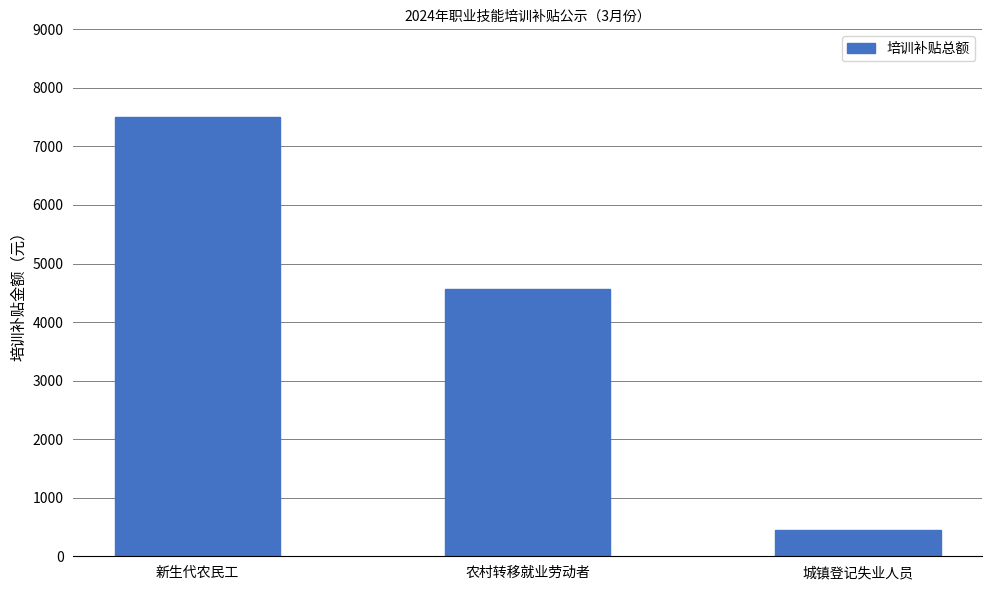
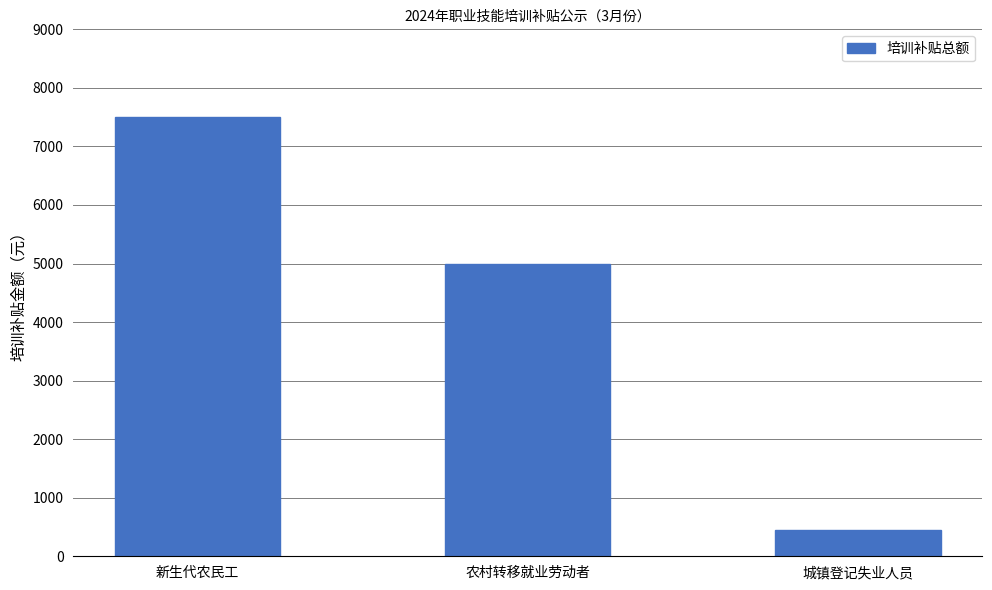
  {
    "新生代农民工": 7500,
-   "农村转移就业劳动者": 4600,
+   "农村转移就业劳动者": 5000,
    "城镇登记失业人员": 400
  }
